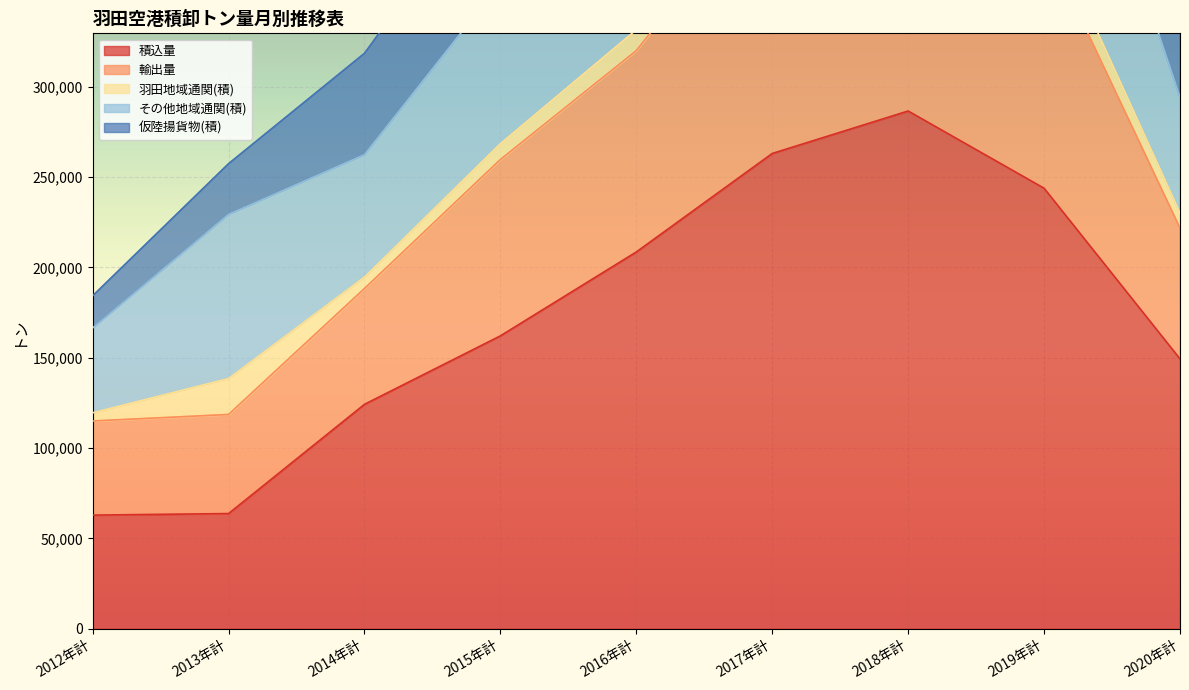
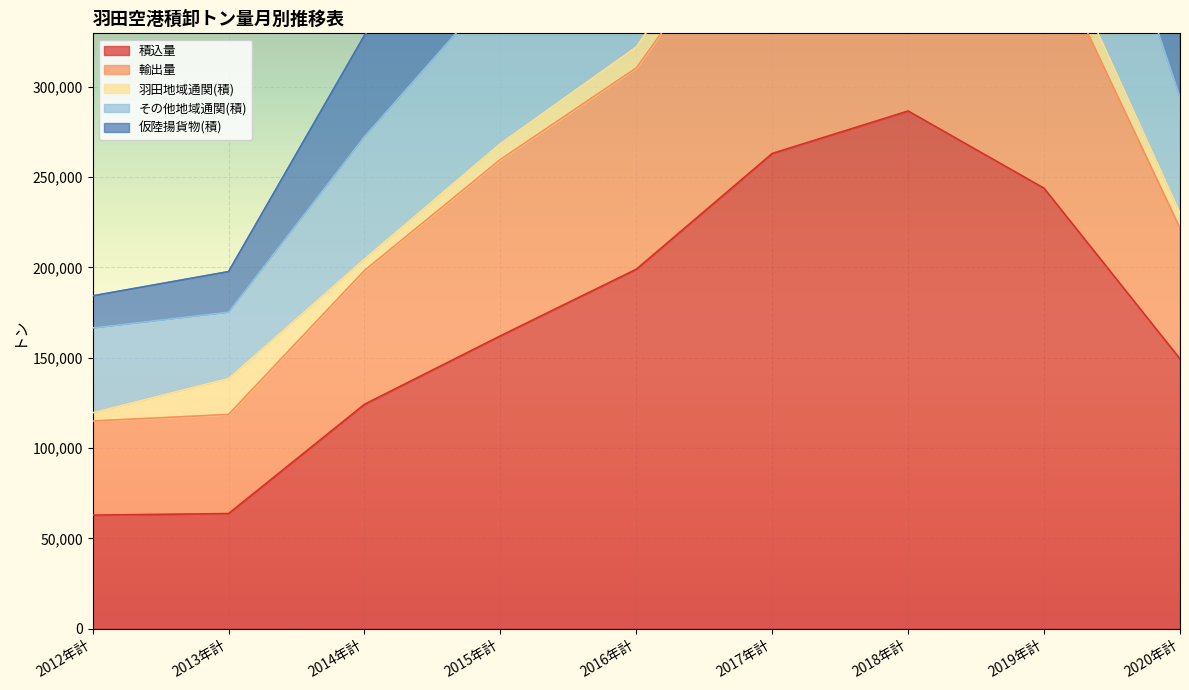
  {
    "積込量": {
      "2012年計": "63,000",
      "2013年計": "64,000",
      "2014年計": "124,000",
      "2015年計": "162,000",
-     "2016年計": "209,000",
+     "2016年計": "199,000",
      "2017年計": "263,000",
      "2018年計": "287,000",
      "2019年計": "244,000",
      "2020年計": "149,000"
    },
    "輸出量": {
      "2012年計": "52,000",
      "2013年計": "55,000",
-     "2014年計": "64,000",
+     "2014年計": "74,000",
      "2015年計": "98,000",
      "2016年計": "111,000",
      "2020年計": "72,000"
    },
    "羽田地域通関(積)": {
      "2012年計": "5,000",
      "2013年計": "20,000",
      "2014年計": "6,000",
      "2015年計": "9,000",
      "2020年計": "8,000"
    },
    "その他地域通関(積)": {
      "2012年計": "47,000",
-     "2013年計": "91,000",
+     "2013年計": "37,000",
      "2014年計": "68,000",
      "2020年計": "64,000"
    },
    "仮陸揚貨物(積)": {
      "2012年計": "18,000",
-     "2013年計": "28,000",
+     "2013年計": "22,000",
      "2014年計": "56,000"
    }
  }
